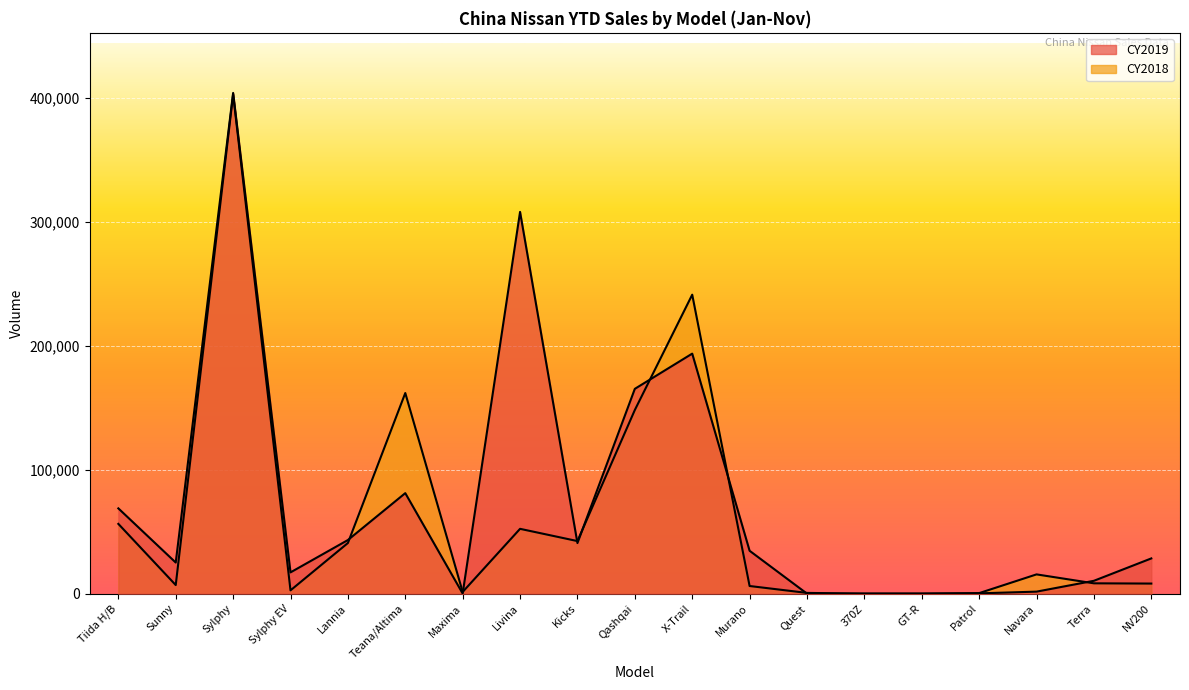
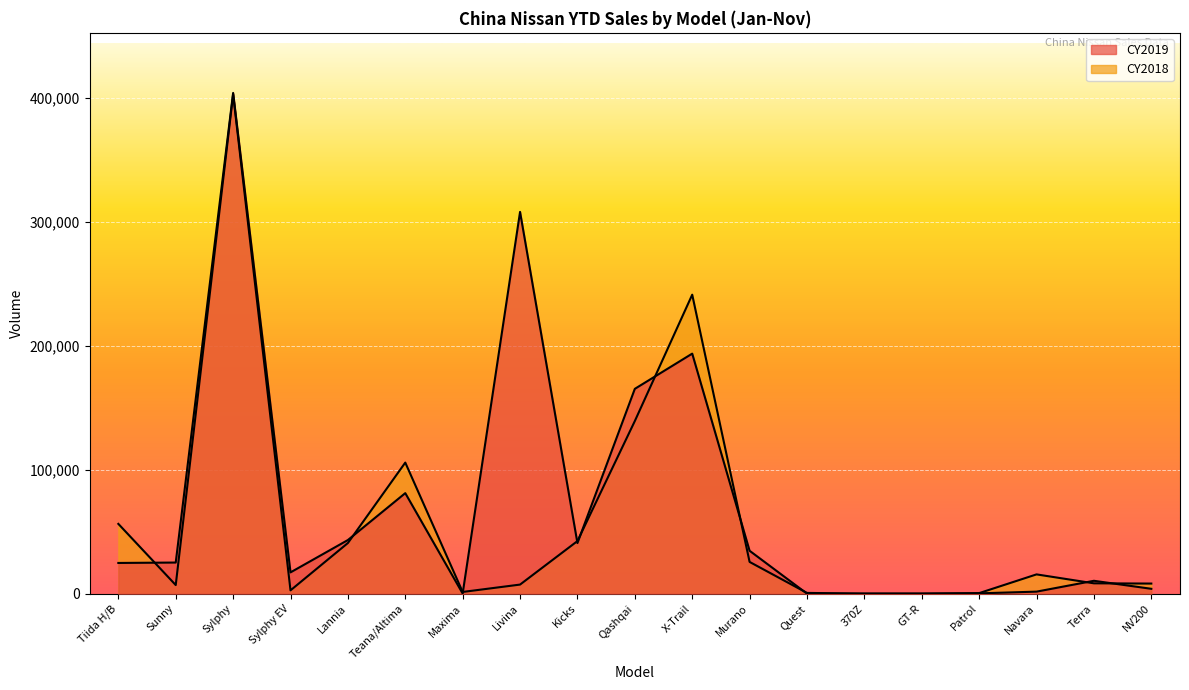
  {
    "CY2018": {
      "Tiida H/B": "56,000",
      "Sunny": "7,000",
      "Sylphy EV": "3,000",
      "Lannia": "41,000",
-     "Teana/Altima": "162,000",
-     "Livina": "52,000",
-     "Qashqai": "148,000",
+     "Teana/Altima": "106,000",
+     "Livina": "7,000",
+     "Qashqai": "139,000",
      "X-Trail": "241,000",
-     "Murano": "6,000",
+     "Murano": "26,000",
      "Navara": "16,000",
      "NV200": "8,000"
    },
    "CY2019": {
-     "Tiida H/B": "69,000",
+     "Tiida H/B": "25,000",
      "Sunny": "25,000",
      "Sylphy EV": "17,000",
      "Lannia": "43,000",
      "Teana/Altima": "81,000",
      "Livina": "308,000",
      "Qashqai": "165,000",
      "X-Trail": "194,000",
      "Murano": "35,000",
      "Navara": "2,000",
-     "NV200": "28,000"
+     "NV200": "4,000"
    }
  }
